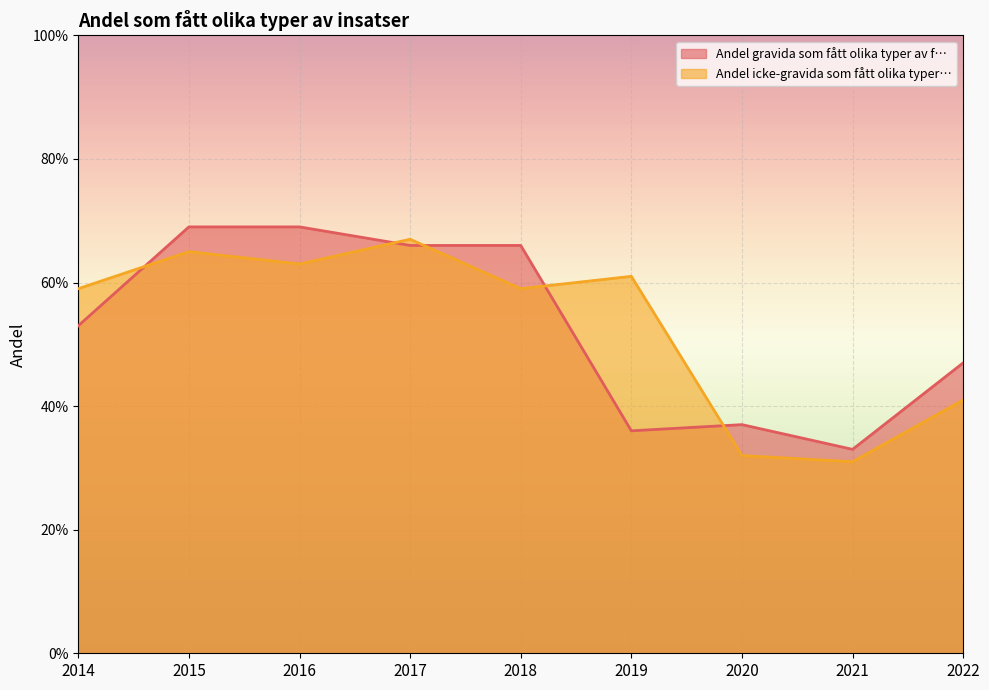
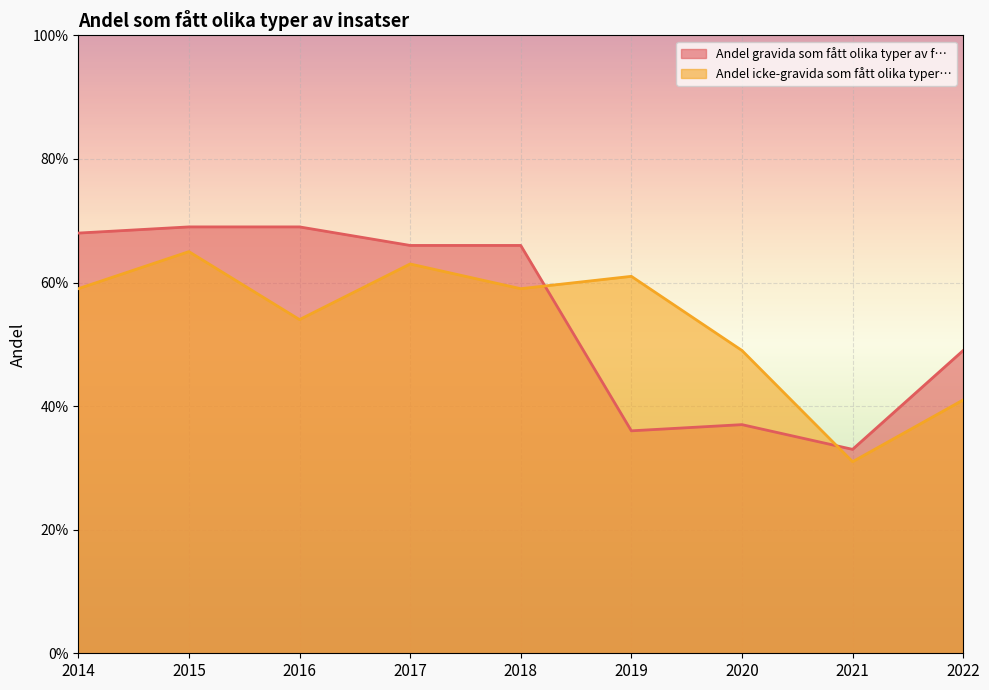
  {
    "Andel gravida som fått olika typer av f…": {
-     "2014": "53%",
+     "2014": "68%",
      "2015": "69%",
      "2016": "69%",
      "2017": "66%",
      "2018": "66%",
      "2019": "36%",
      "2020": "37%",
      "2021": "33%",
-     "2022": "47%"
+     "2022": "49%"
    },
    "Andel icke-gravida som fått olika typer…": {
      "2014": "59%",
      "2015": "65%",
-     "2016": "63%",
-     "2017": "67%",
+     "2016": "54%",
+     "2017": "63%",
      "2018": "59%",
      "2019": "61%",
-     "2020": "32%",
+     "2020": "49%",
      "2021": "31%",
      "2022": "41%"
    }
  }
